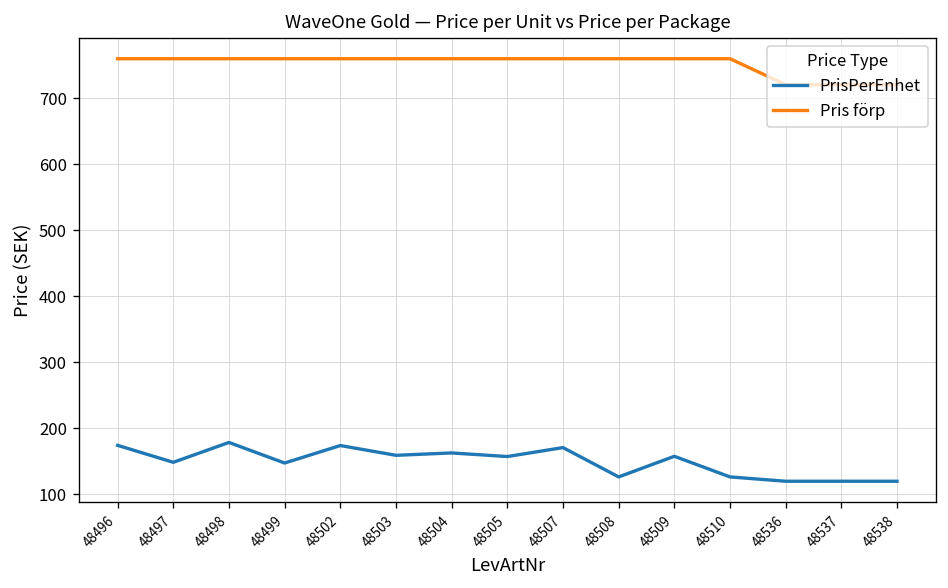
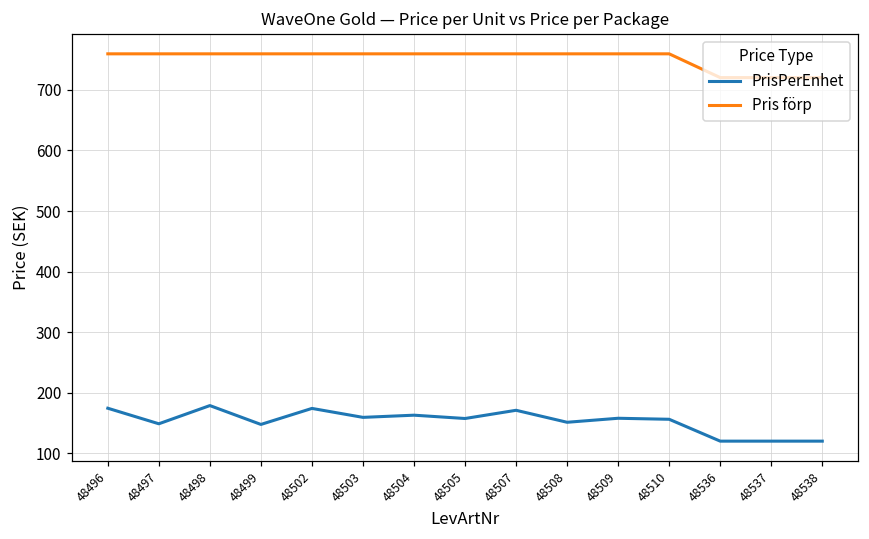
  {
    "PrisPerEnhet": {
      "48496": 170,
      "48497": 150,
      "48498": 180,
      "48499": 150,
      "48502": 170,
      "48503": 160,
      "48504": 160,
      "48505": 160,
      "48507": 170,
-     "48508": 130,
+     "48508": 150,
      "48509": 160,
-     "48510": 130,
+     "48510": 160,
      "48536": 120,
      "48537": 120,
      "48538": 120
    },
    "Pris förp": {
      "48496": 760,
      "48497": 760,
      "48498": 760,
      "48499": 760,
      "48502": 760,
      "48503": 760,
      "48504": 760,
      "48505": 760,
      "48507": 760,
      "48508": 760,
      "48509": 760,
      "48510": 760
    }
  }
